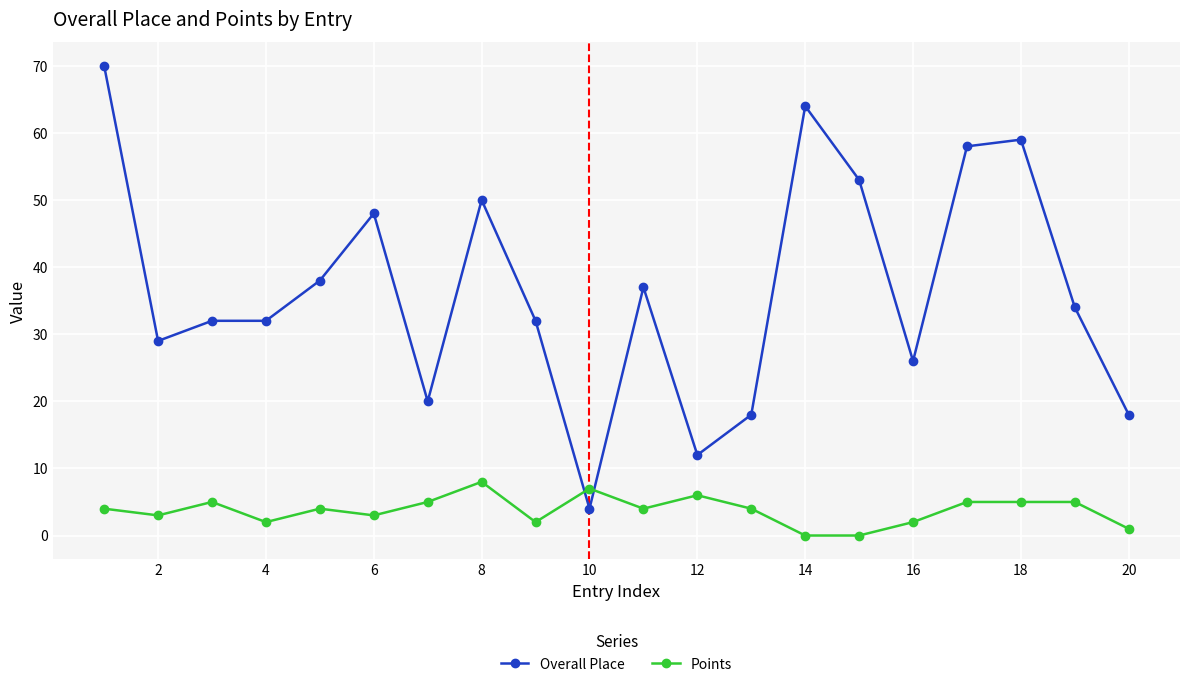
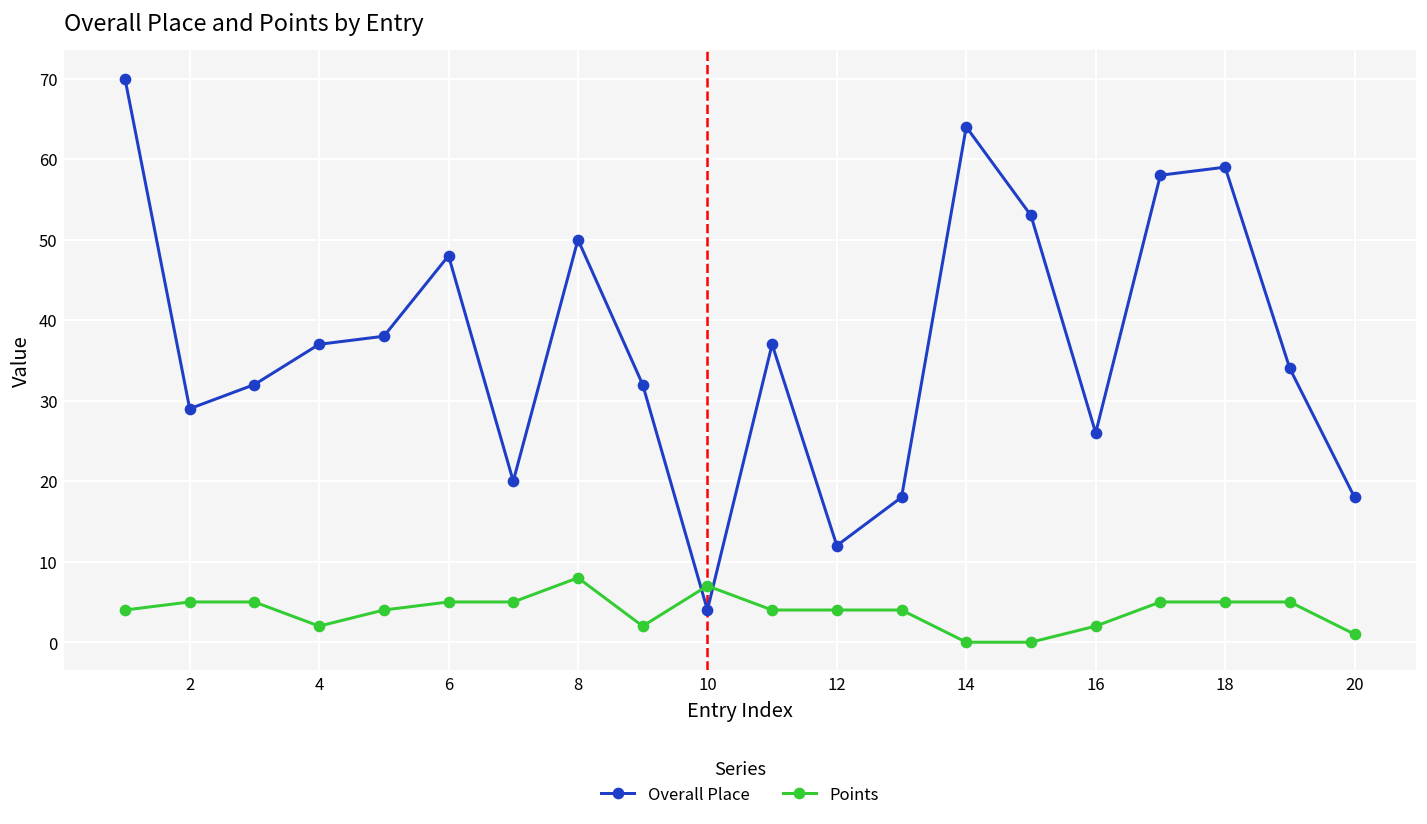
  {
    "Overall Place": {
      "2": 29,
-     "4": 32,
+     "4": 37,
      "6": 48,
      "8": 50,
      "10": 4,
      "12": 12,
      "14": 64,
      "16": 26,
      "18": 59,
      "20": 18
    },
    "Points": {
-     "2": 3,
+     "2": 5,
      "4": 2,
-     "6": 3,
+     "6": 5,
      "8": 8,
      "10": 7,
-     "12": 6,
+     "12": 4,
      "14": 0,
      "16": 2,
      "18": 5,
      "20": 1
    }
  }
